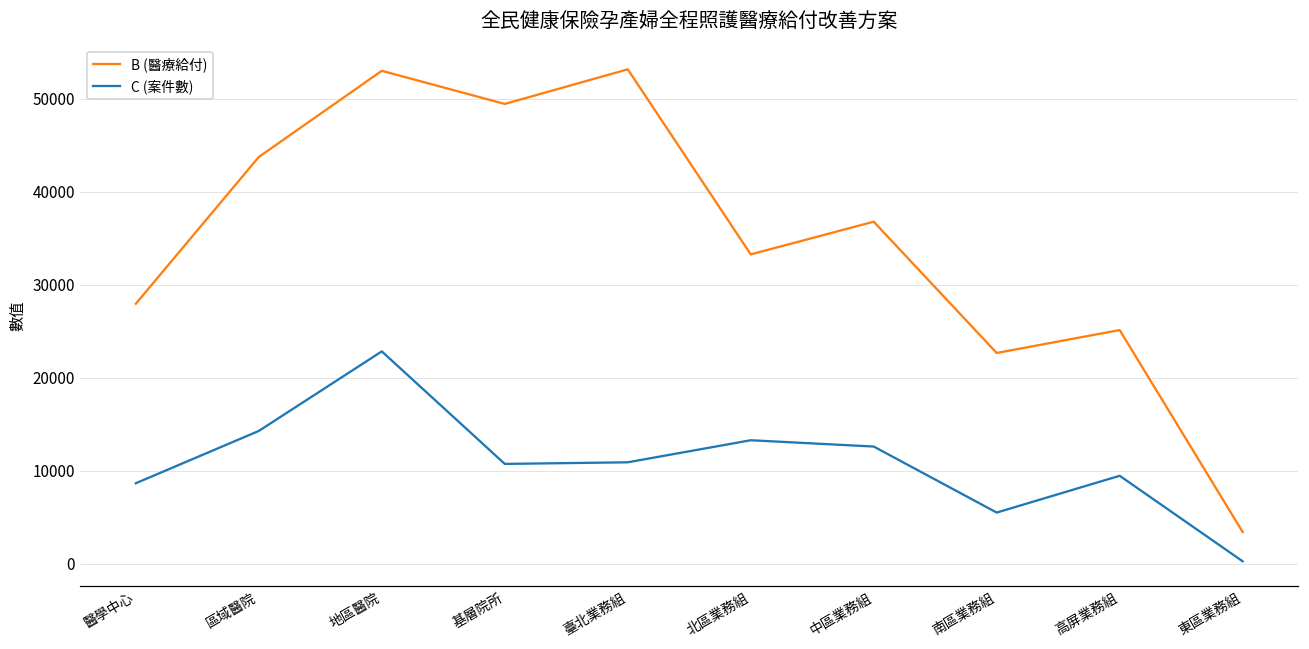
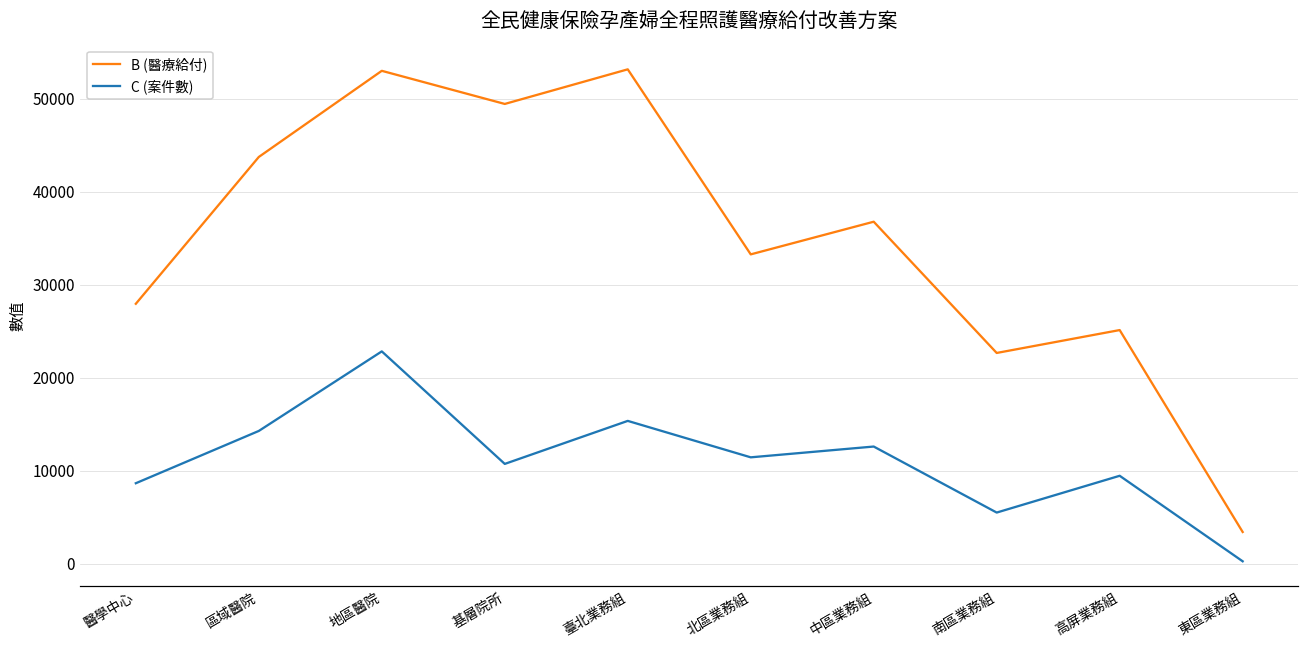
  {
    "B (醫療給付)": {
      "醫學中心": 28000,
      "區域醫院": 44000,
      "地區醫院": 53000,
      "基層院所": 49000,
      "臺北業務組": 53000,
      "北區業務組": 33000,
      "中區業務組": 37000,
      "南區業務組": 23000,
      "高屏業務組": 25000,
      "東區業務組": 3000
    },
    "C (案件數)": {
      "醫學中心": 9000,
      "區域醫院": 14000,
      "地區醫院": 23000,
      "基層院所": 11000,
-     "臺北業務組": 11000,
-     "北區業務組": 13000,
+     "臺北業務組": 15000,
+     "北區業務組": 11000,
      "中區業務組": 13000,
      "南區業務組": 6000,
      "高屏業務組": 9000,
      "東區業務組": 0
    }
  }
